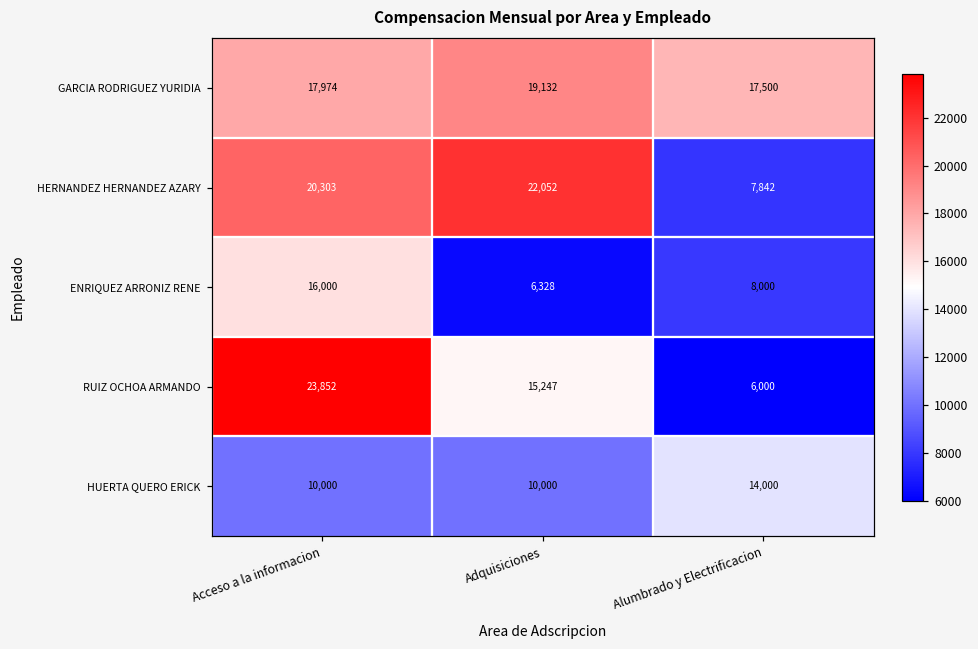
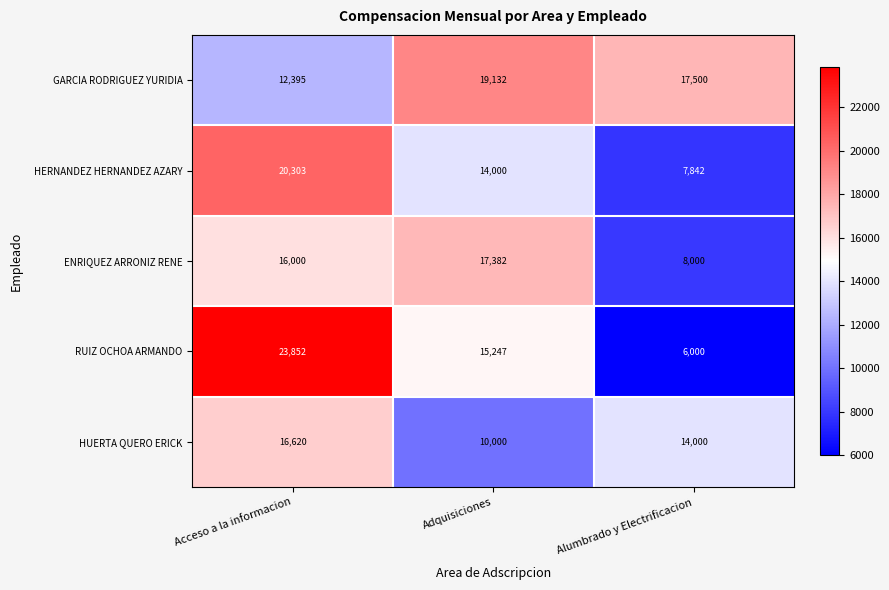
  {
    "GARCIA RODRIGUEZ YURIDIA": {
-     "Acceso a la informacion": "17,974",
+     "Acceso a la informacion": "12,395",
      "Adquisiciones": "19,132",
      "Alumbrado y Electrificacion": "17,500"
    },
    "HERNANDEZ HERNANDEZ AZARY": {
      "Acceso a la informacion": "20,303",
-     "Adquisiciones": "22,052",
+     "Adquisiciones": "14,000",
      "Alumbrado y Electrificacion": "7,842"
    },
    "ENRIQUEZ ARRONIZ RENE": {
      "Acceso a la informacion": "16,000",
-     "Adquisiciones": "6,328",
+     "Adquisiciones": "17,382",
      "Alumbrado y Electrificacion": "8,000"
    },
    "RUIZ OCHOA ARMANDO": {
      "Acceso a la informacion": "23,852",
      "Adquisiciones": "15,247",
      "Alumbrado y Electrificacion": "6,000"
    },
    "HUERTA QUERO ERICK": {
-     "Acceso a la informacion": "10,000",
+     "Acceso a la informacion": "16,620",
      "Adquisiciones": "10,000",
      "Alumbrado y Electrificacion": "14,000"
    }
  }
